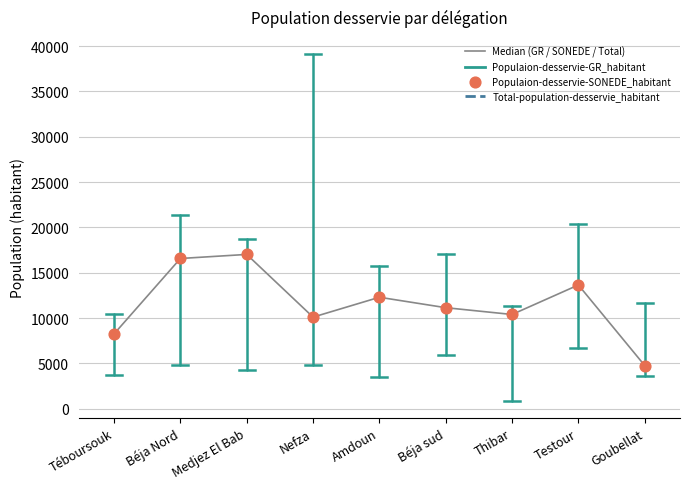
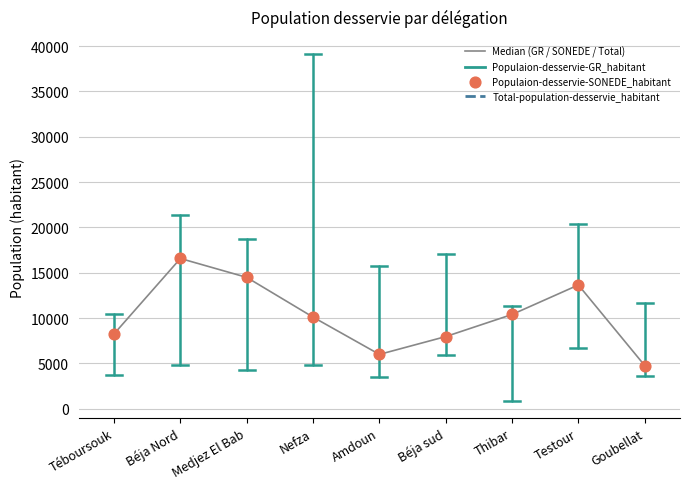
  {
    "Median (GR / SONEDE / Total)": {
-     "Medjez El Bab": 17000,
-     "Amdoun": 12000,
-     "Béja sud": 11000
+     "Medjez El Bab": 14000,
+     "Amdoun": 6000,
+     "Béja sud": 8000
    }
  }
